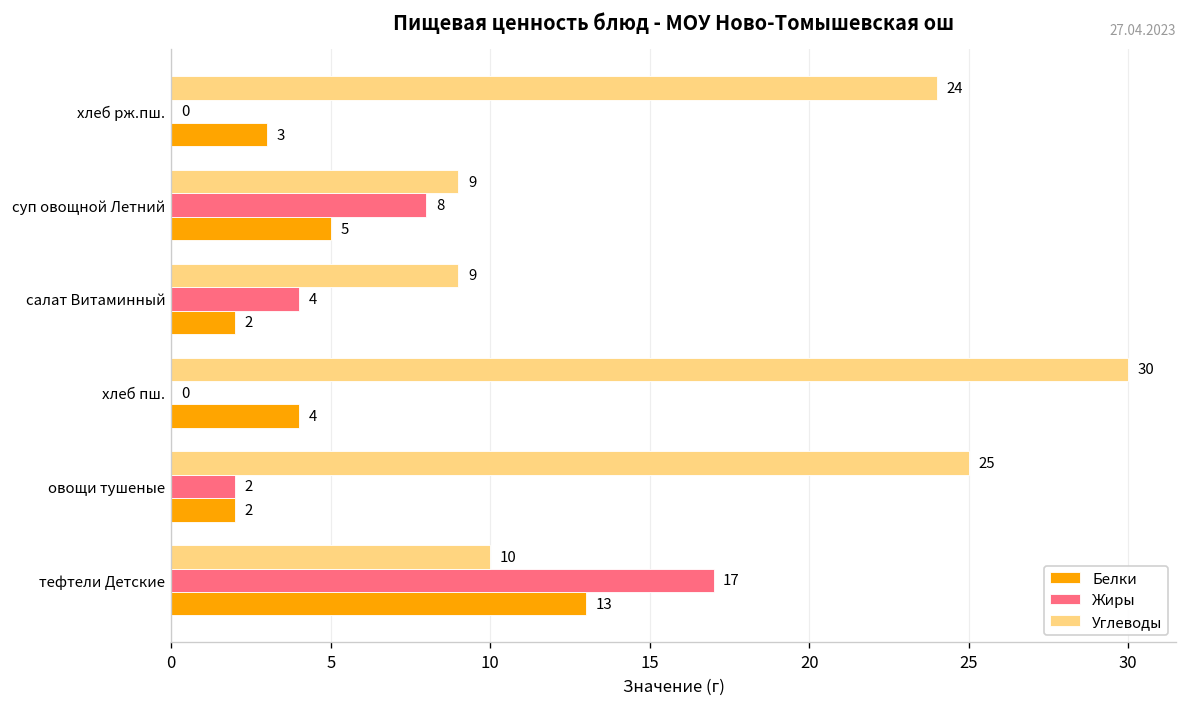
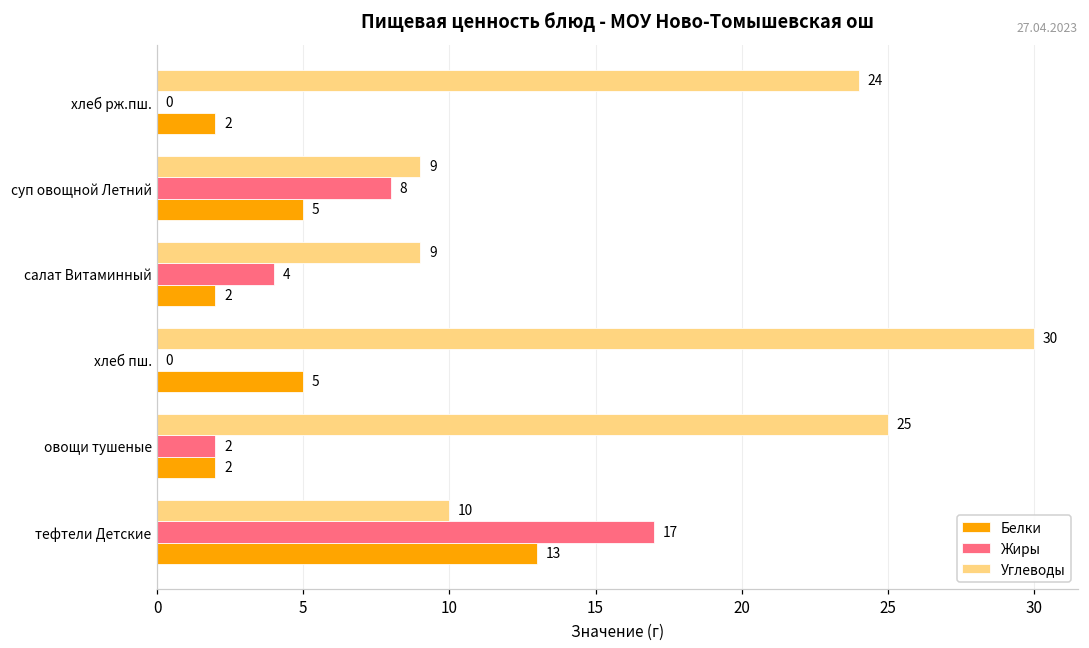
  {
    "Белки": {
-     "хлеб рж.пш.": 3,
+     "хлеб рж.пш.": 2,
      "суп овощной Летний": 5,
      "салат Витаминный": 2,
-     "хлеб пш.": 4,
+     "хлеб пш.": 5,
      "овощи тушеные": 2,
      "тефтели Детские": 13
    },
    "Жиры": {
      "хлеб рж.пш.": 0,
      "суп овощной Летний": 8,
      "салат Витаминный": 4,
      "хлеб пш.": 0,
      "овощи тушеные": 2,
      "тефтели Детские": 17
    },
    "Углеводы": {
      "хлеб рж.пш.": 24,
      "суп овощной Летний": 9,
      "салат Витаминный": 9,
      "хлеб пш.": 30,
      "овощи тушеные": 25,
      "тефтели Детские": 10
    }
  }
